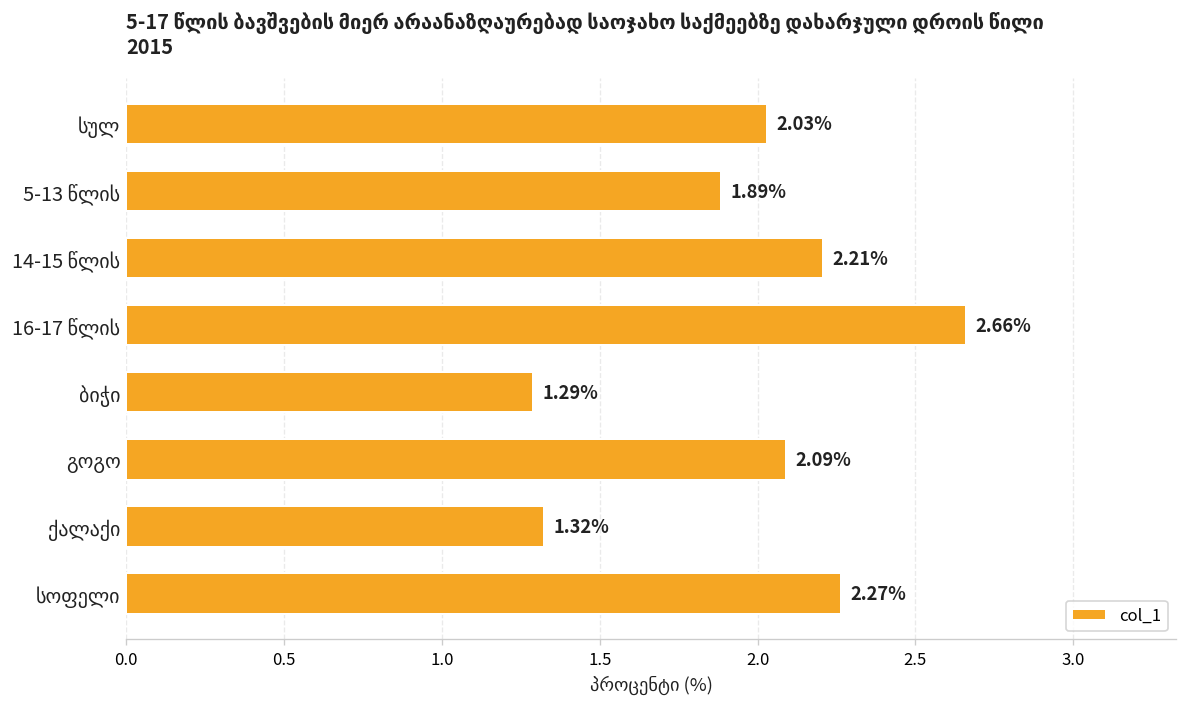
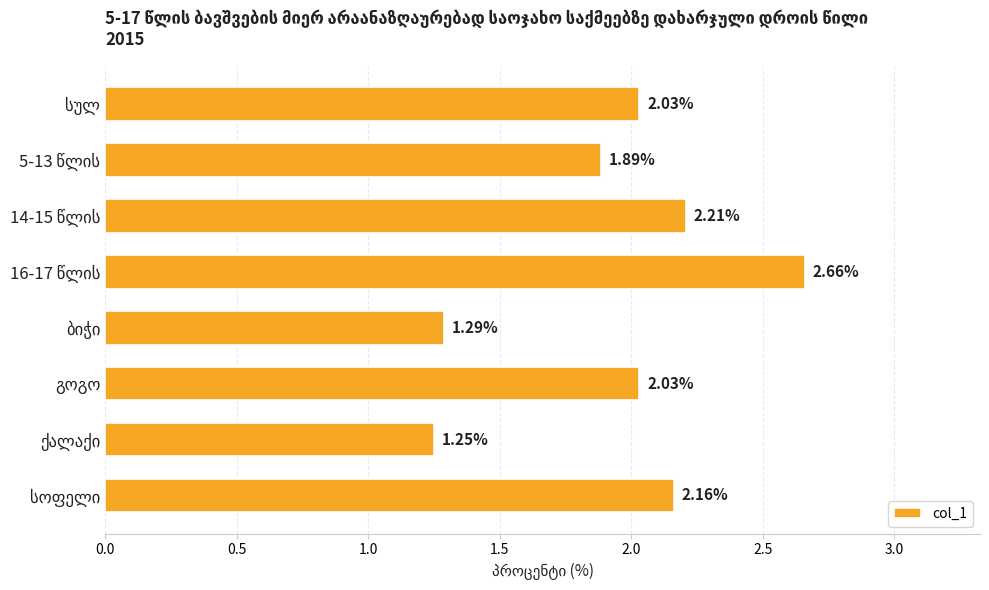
  {
    "სულ": "2.03%",
    "5-13 წლის": "1.89%",
    "14-15 წლის": "2.21%",
    "16-17 წლის": "2.66%",
    "ბიჭი": "1.29%",
-   "გოგო": "2.09%",
-   "ქალაქი": "1.32%",
-   "სოფელი": "2.27%"
+   "გოგო": "2.03%",
+   "ქალაქი": "1.25%",
+   "სოფელი": "2.16%"
  }
